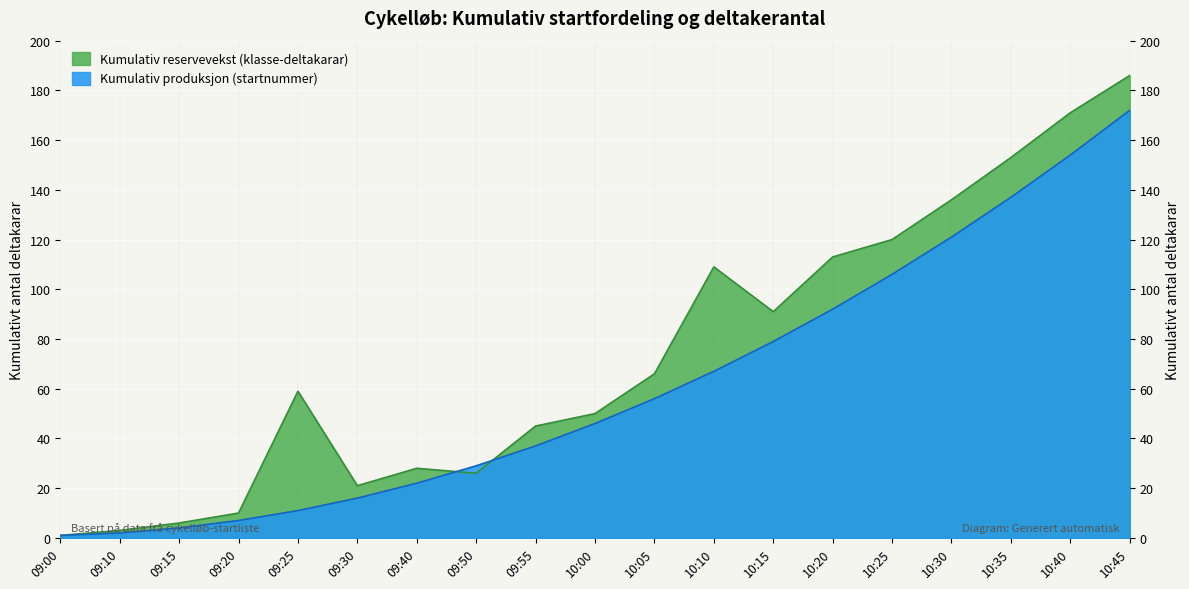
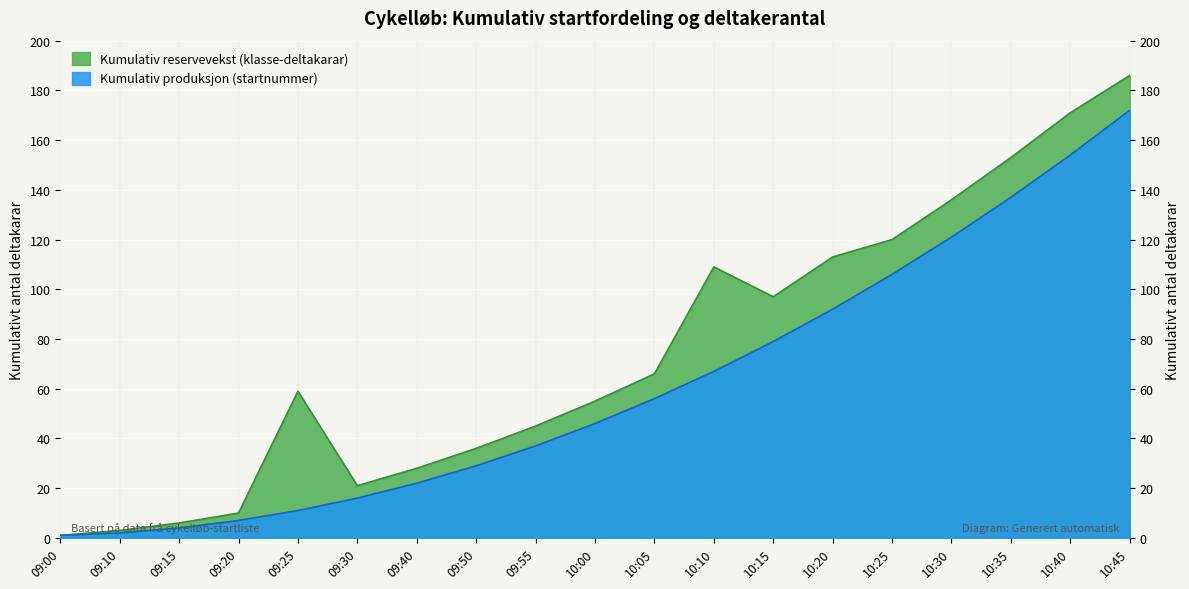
  {
    "Kumulativ reservevekst (klasse-deltakarar)": {
      "09:15": 6,
      "09:20": 10,
      "09:25": 59,
      "09:30": 21,
      "09:40": 28,
-     "09:50": 26,
+     "09:50": 36,
      "09:55": 45,
-     "10:00": 50,
+     "10:00": 55,
      "10:05": 66,
      "10:10": 109,
-     "10:15": 91,
+     "10:15": 97,
      "10:20": 113,
      "10:25": 120,
      "10:30": 136,
      "10:35": 153,
      "10:40": 171,
      "10:45": 186
    },
    "Kumulativ produksjon (startnummer)": {
      "09:15": 4,
      "09:20": 7,
      "09:25": 11,
      "09:30": 16,
      "09:40": 22,
      "09:50": 29,
      "09:55": 37,
      "10:00": 46,
      "10:05": 56,
      "10:10": 67,
      "10:15": 79,
      "10:20": 92,
      "10:25": 106,
      "10:30": 121,
      "10:35": 137,
      "10:40": 154,
      "10:45": 172
    }
  }
